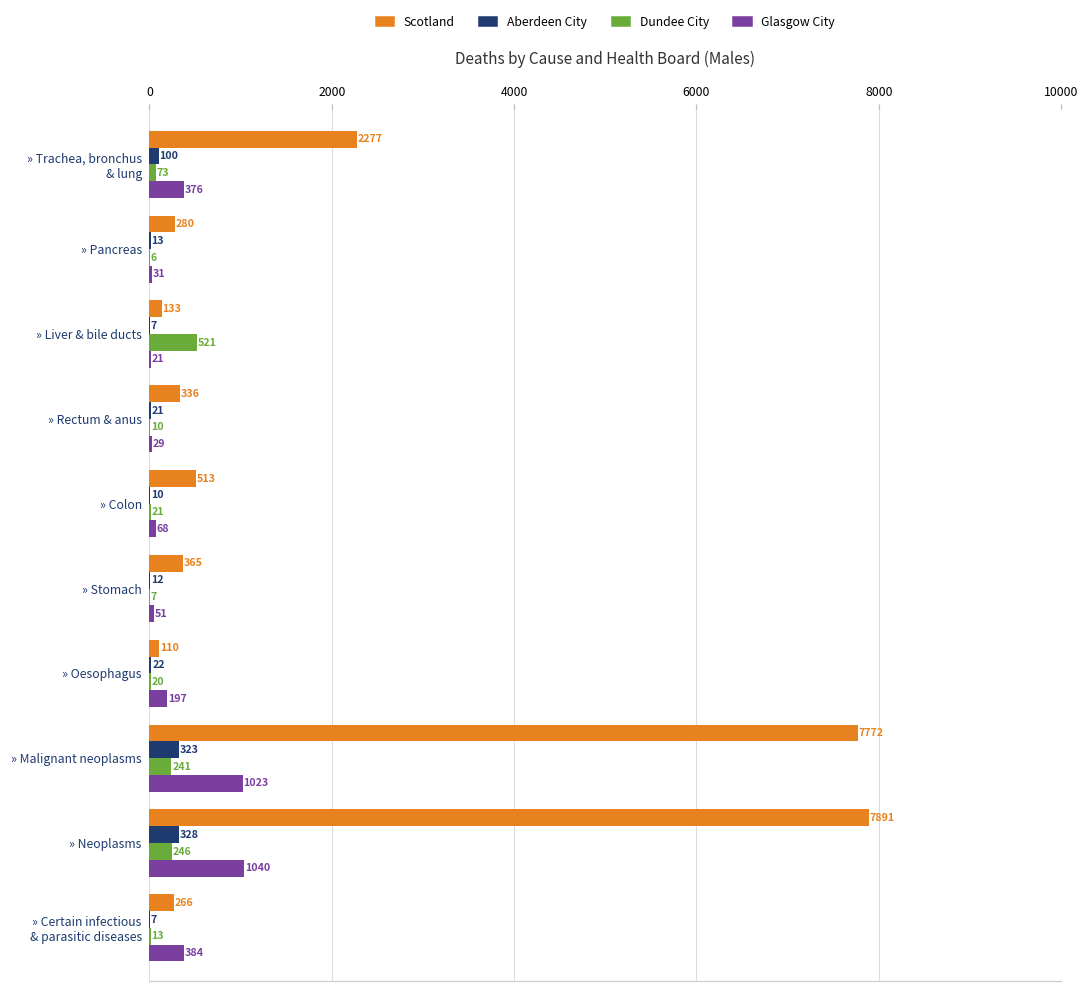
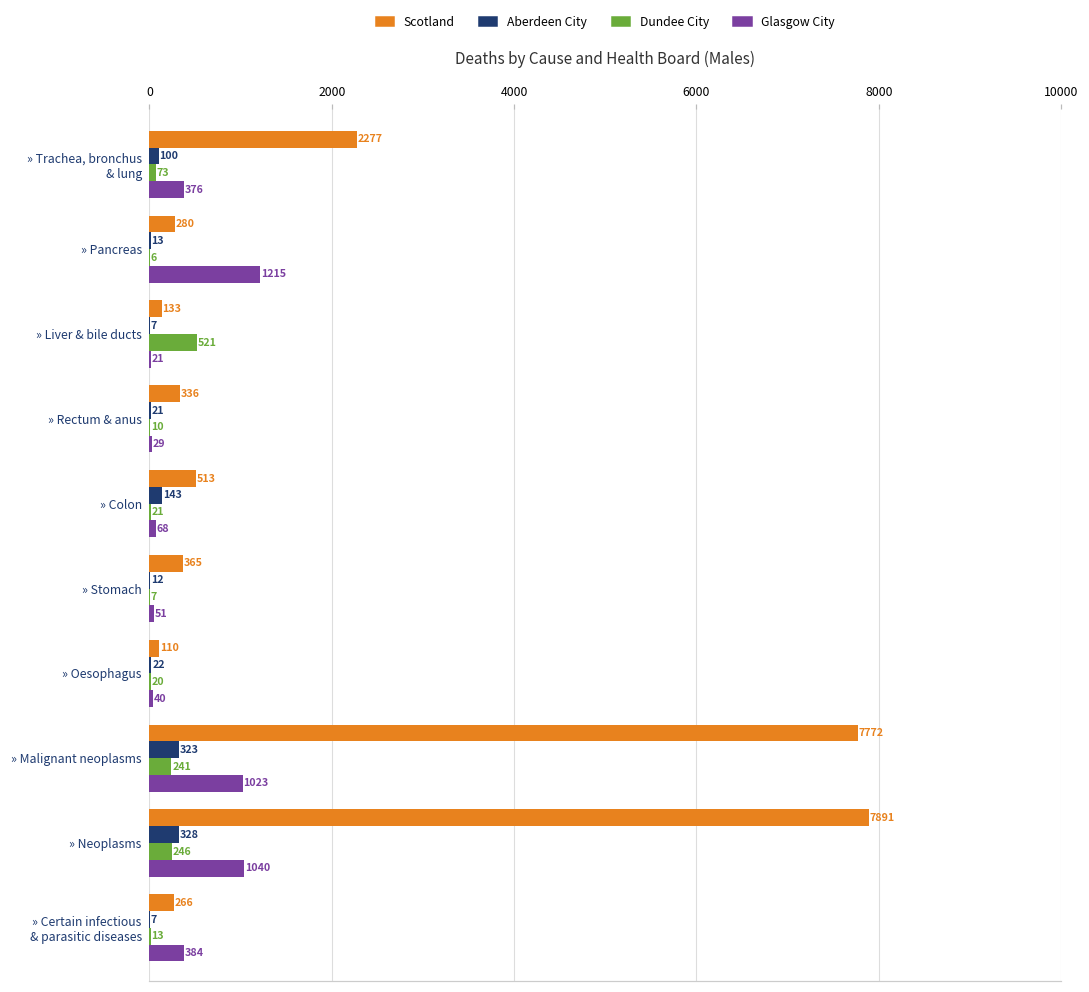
  {
    "Scotland": {
      "» Trachea, bronchus & lung": 2277,
      "» Pancreas": 280,
      "» Liver & bile ducts": 133,
      "» Rectum & anus": 336,
      "» Colon": 513,
      "» Stomach": 365,
      "» Oesophagus": 110,
      "» Malignant neoplasms": 7772,
      "» Neoplasms": 7891,
      "» Certain infectious & parasitic diseases": 266
    },
    "Aberdeen City": {
      "» Trachea, bronchus & lung": 100,
      "» Pancreas": 13,
      "» Liver & bile ducts": 7,
      "» Rectum & anus": 21,
-     "» Colon": 10,
+     "» Colon": 143,
      "» Stomach": 12,
      "» Oesophagus": 22,
      "» Malignant neoplasms": 323,
      "» Neoplasms": 328,
      "» Certain infectious & parasitic diseases": 7
    },
    "Dundee City": {
      "» Trachea, bronchus & lung": 73,
      "» Pancreas": 6,
      "» Liver & bile ducts": 521,
      "» Rectum & anus": 10,
      "» Colon": 21,
      "» Stomach": 7,
      "» Oesophagus": 20,
      "» Malignant neoplasms": 241,
      "» Neoplasms": 246,
      "» Certain infectious & parasitic diseases": 13
    },
    "Glasgow City": {
      "» Trachea, bronchus & lung": 376,
-     "» Pancreas": 31,
+     "» Pancreas": 1215,
      "» Liver & bile ducts": 21,
      "» Rectum & anus": 29,
      "» Colon": 68,
      "» Stomach": 51,
-     "» Oesophagus": 197,
+     "» Oesophagus": 40,
      "» Malignant neoplasms": 1023,
      "» Neoplasms": 1040,
      "» Certain infectious & parasitic diseases": 384
    }
  }
